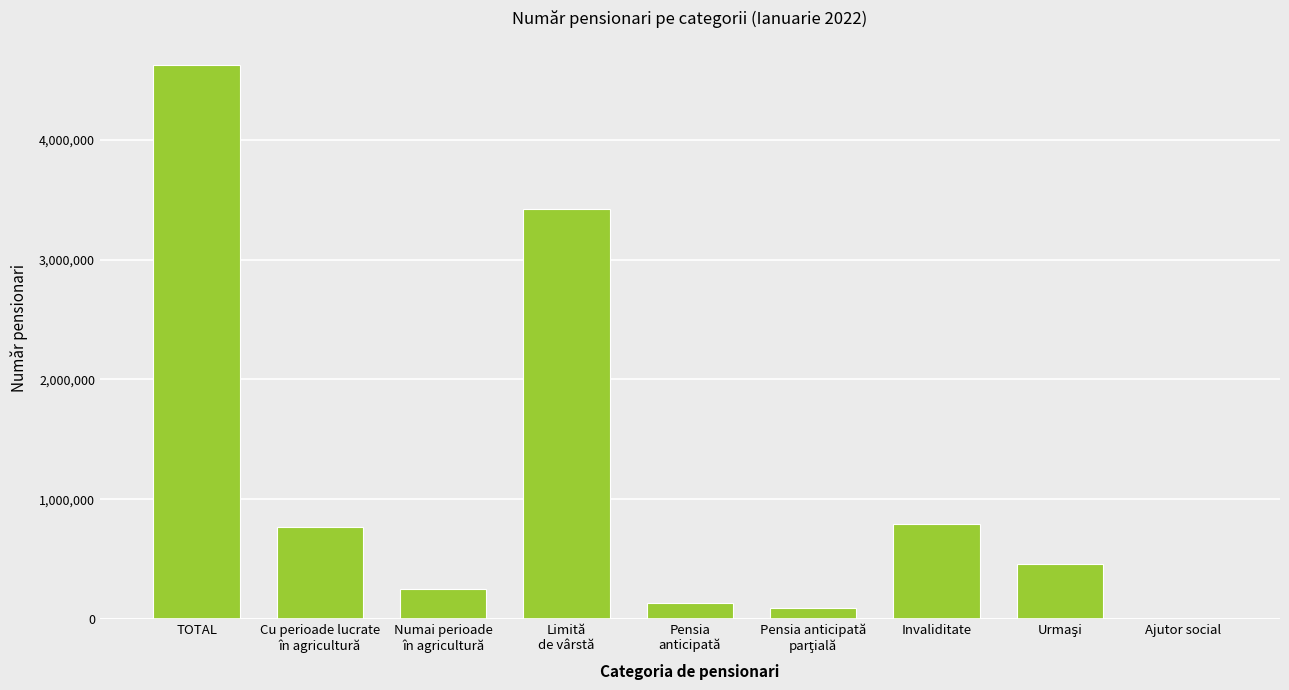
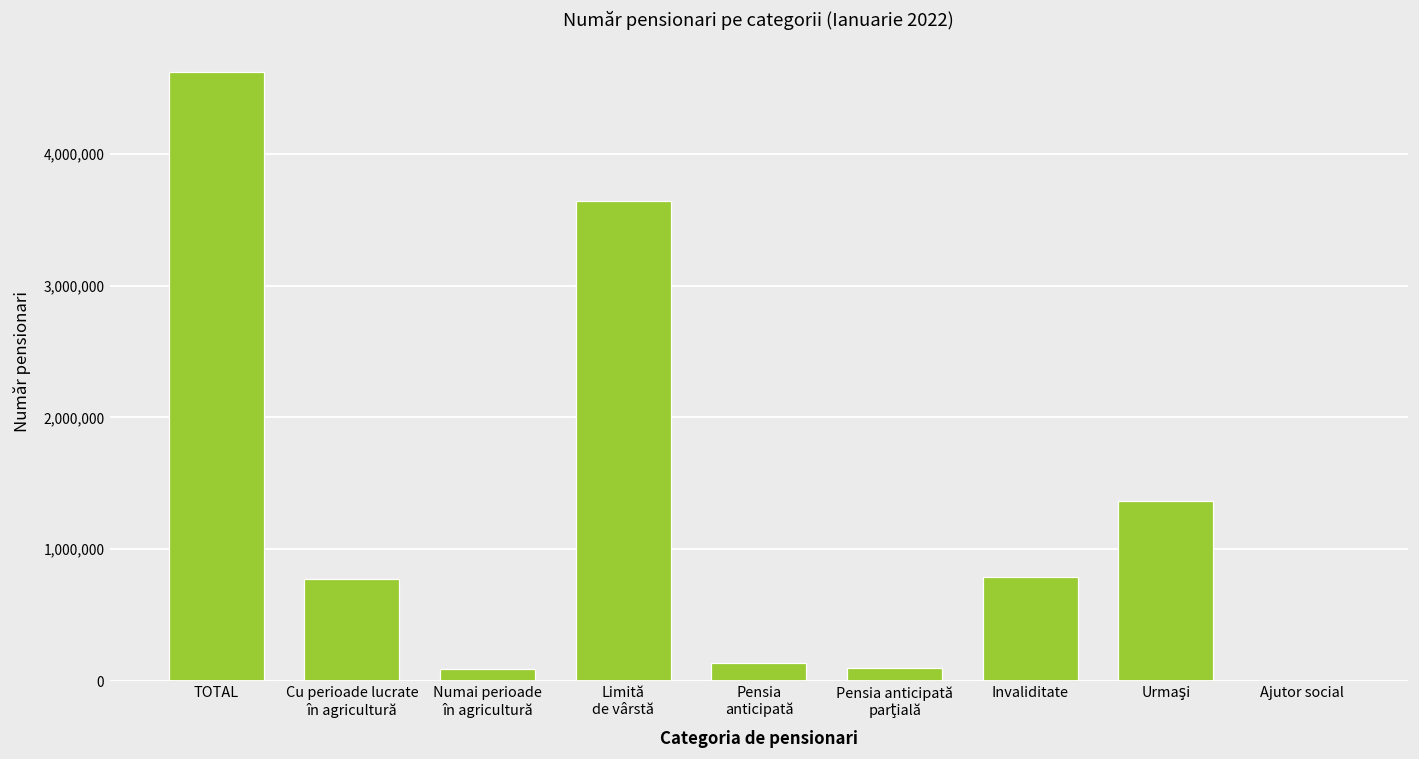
  {
    "TOTAL": "4,620,000",
    "Cu perioade lucrate în agricultură": "770,000",
-   "Numai perioade în agricultură": "250,000",
-   "Limită de vârstă": "3,420,000",
+   "Numai perioade în agricultură": "90,000",
+   "Limită de vârstă": "3,640,000",
    "Pensia anticipată": "140,000",
    "Pensia anticipată parţială": "100,000",
    "Invaliditate": "790,000",
-   "Urmaşi": "460,000"
+   "Urmaşi": "1,370,000"
  }
